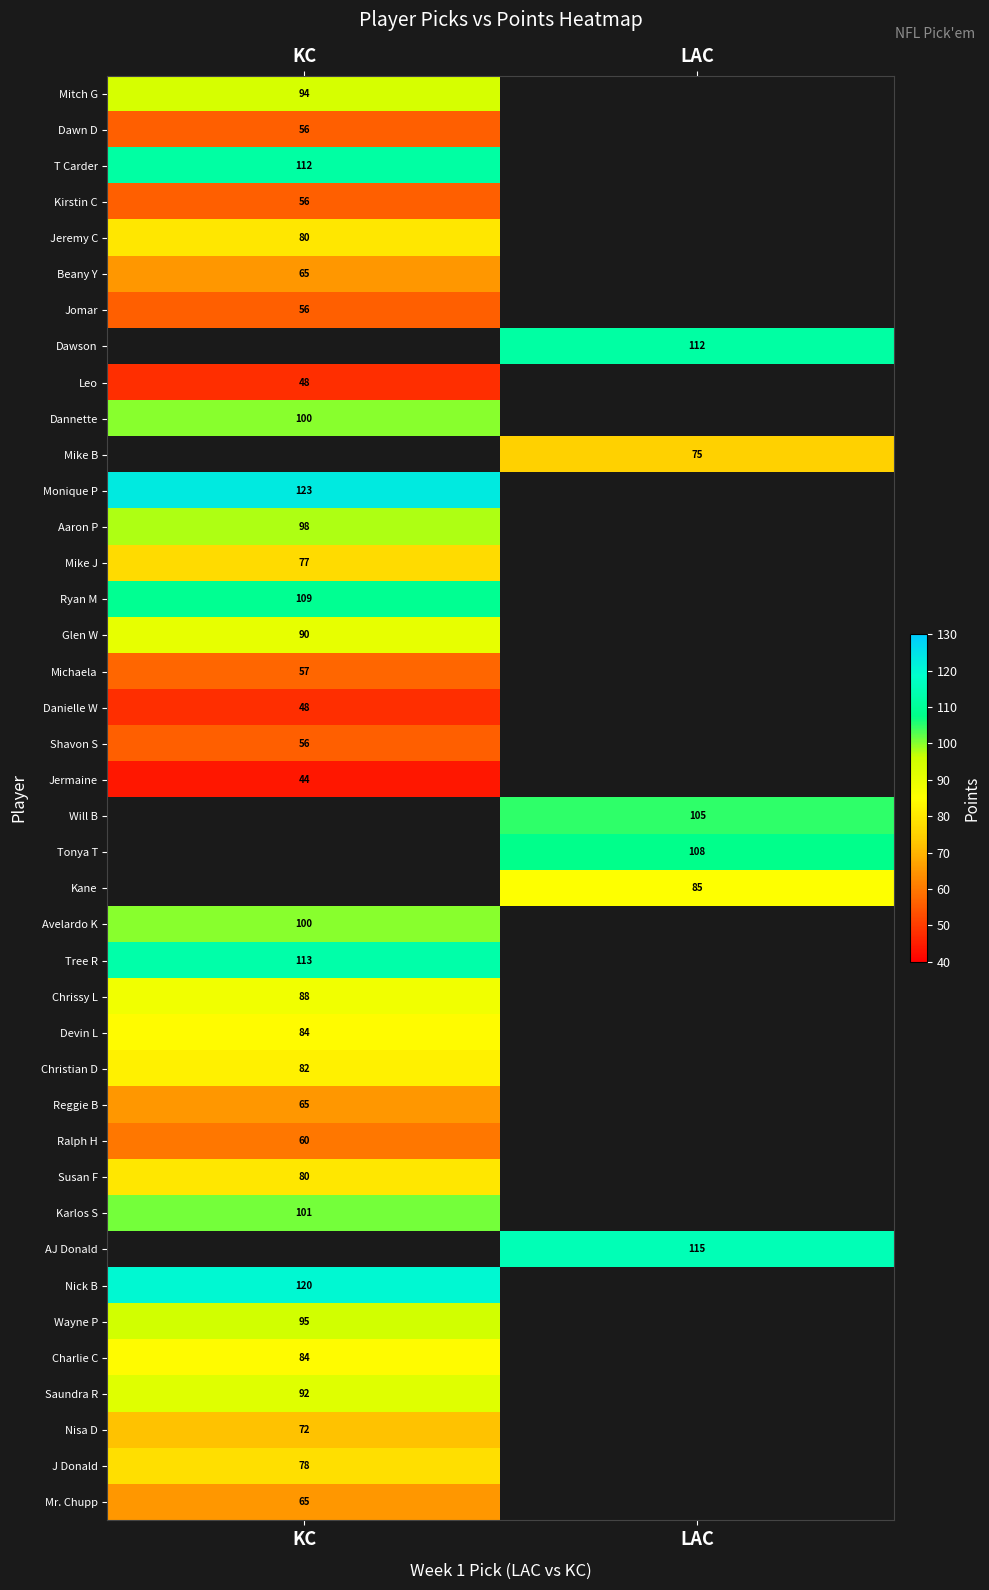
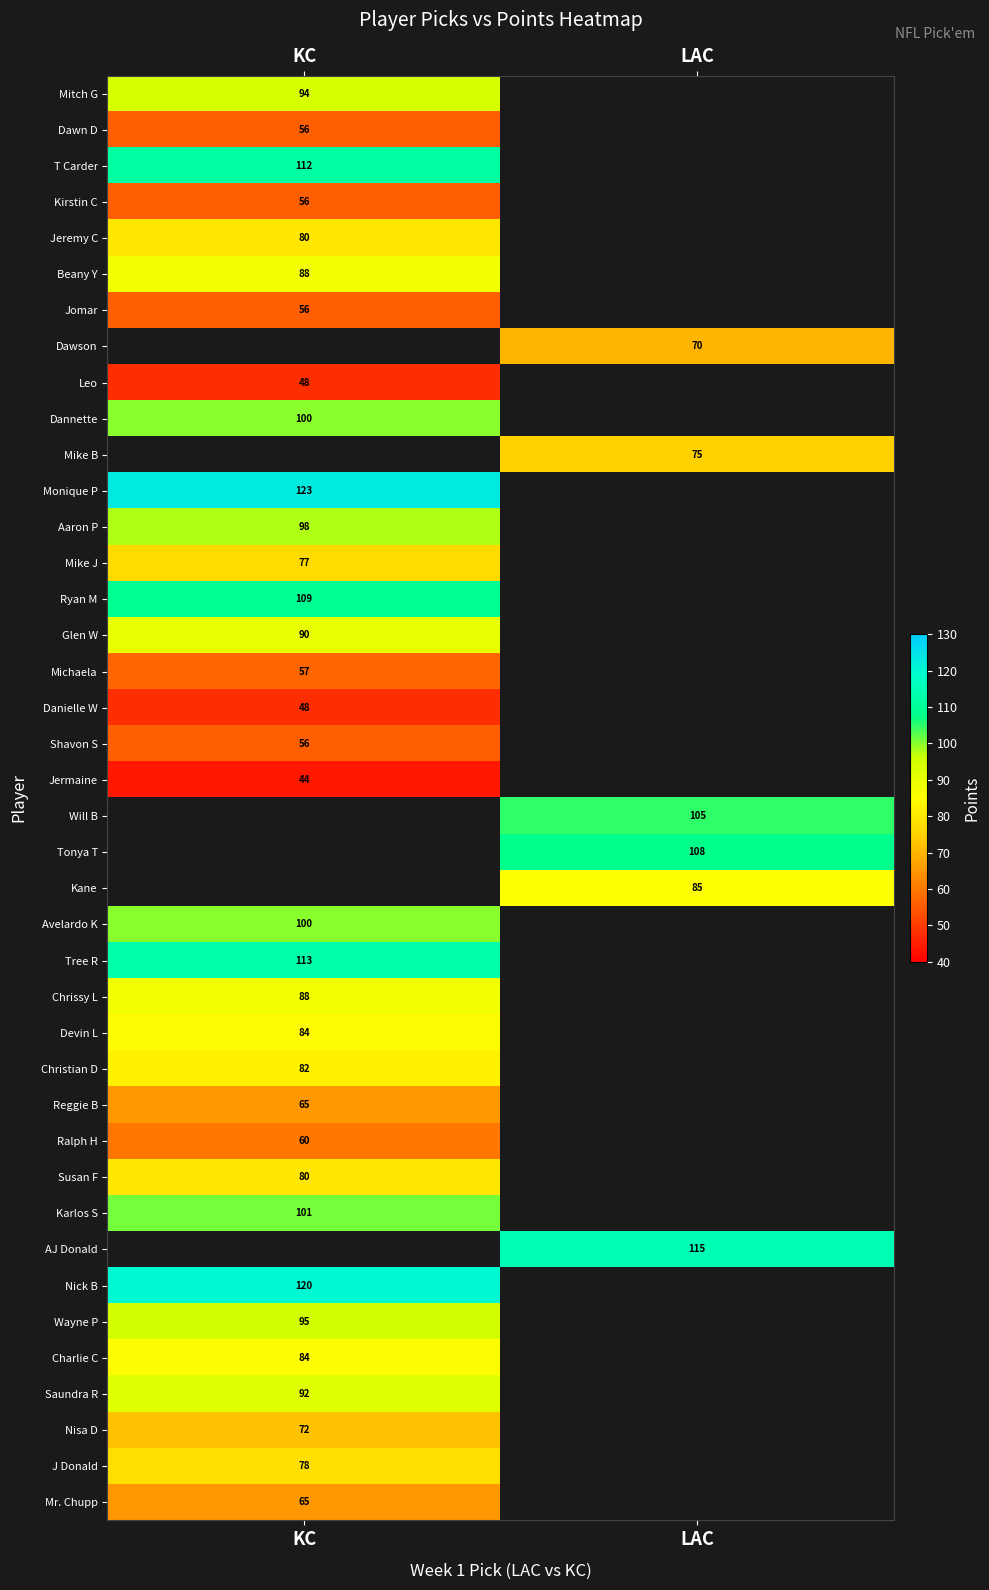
  {
    "Mitch G": {
      "KC": 94
    },
    "Dawn D": {
      "KC": 56
    },
    "T Carder": {
      "KC": 112
    },
    "Kirstin C": {
      "KC": 56
    },
    "Jeremy C": {
      "KC": 80
    },
    "Beany Y": {
-     "KC": 65
+     "KC": 88
    },
    "Jomar": {
      "KC": 56
    },
    "Dawson": {
-     "LAC": 112
+     "LAC": 70
    },
    "Leo": {
      "KC": 48
    },
    "Dannette": {
      "KC": 100
    },
    "Mike B": {
      "LAC": 75
    },
    "Monique P": {
      "KC": 123
    },
    "Aaron P": {
      "KC": 98
    },
    "Mike J": {
      "KC": 77
    },
    "Ryan M": {
      "KC": 109
    },
    "Glen W": {
      "KC": 90
    },
    "Michaela": {
      "KC": 57
    },
    "Danielle W": {
      "KC": 48
    },
    "Shavon S": {
      "KC": 56
    },
    "Jermaine": {
      "KC": 44
    },
    "Will B": {
      "LAC": 105
    },
    "Tonya T": {
      "LAC": 108
    },
    "Kane": {
      "LAC": 85
    },
    "Avelardo K": {
      "KC": 100
    },
    "Tree R": {
      "KC": 113
    },
    "Chrissy L": {
      "KC": 88
    },
    "Devin L": {
      "KC": 84
    },
    "Christian D": {
      "KC": 82
    },
    "Reggie B": {
      "KC": 65
    },
    "Ralph H": {
      "KC": 60
    },
    "Susan F": {
      "KC": 80
    },
    "Karlos S": {
      "KC": 101
    },
    "AJ Donald": {
      "LAC": 115
    },
    "Nick B": {
      "KC": 120
    },
    "Wayne P": {
      "KC": 95
    },
    "Charlie C": {
      "KC": 84
    },
    "Saundra R": {
      "KC": 92
    },
    "Nisa D": {
      "KC": 72
    },
    "J Donald": {
      "KC": 78
    },
    "Mr. Chupp": {
      "KC": 65
    }
  }
